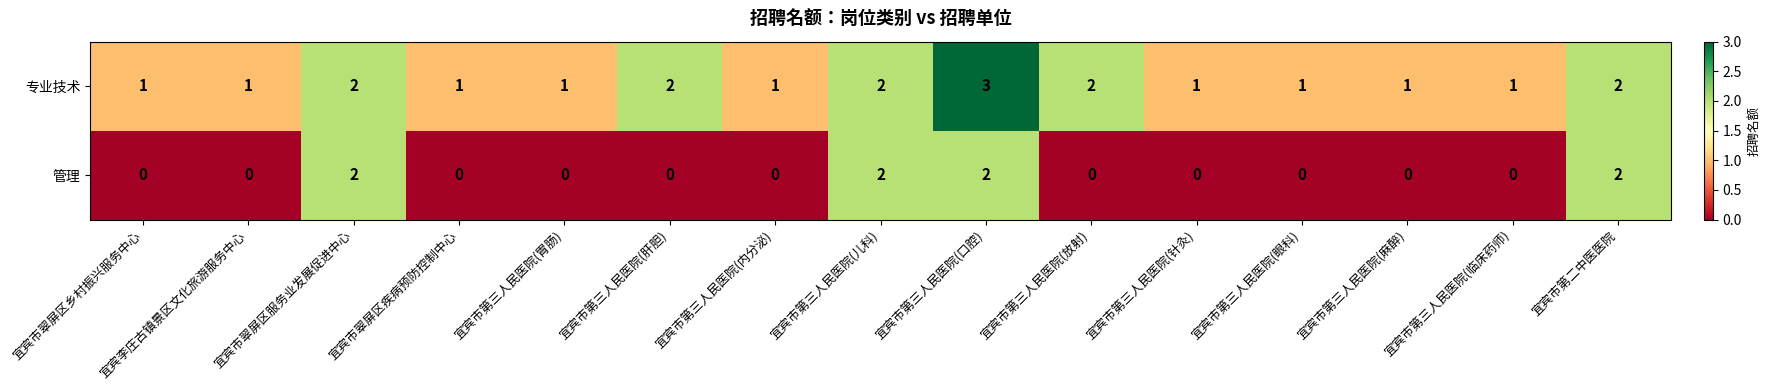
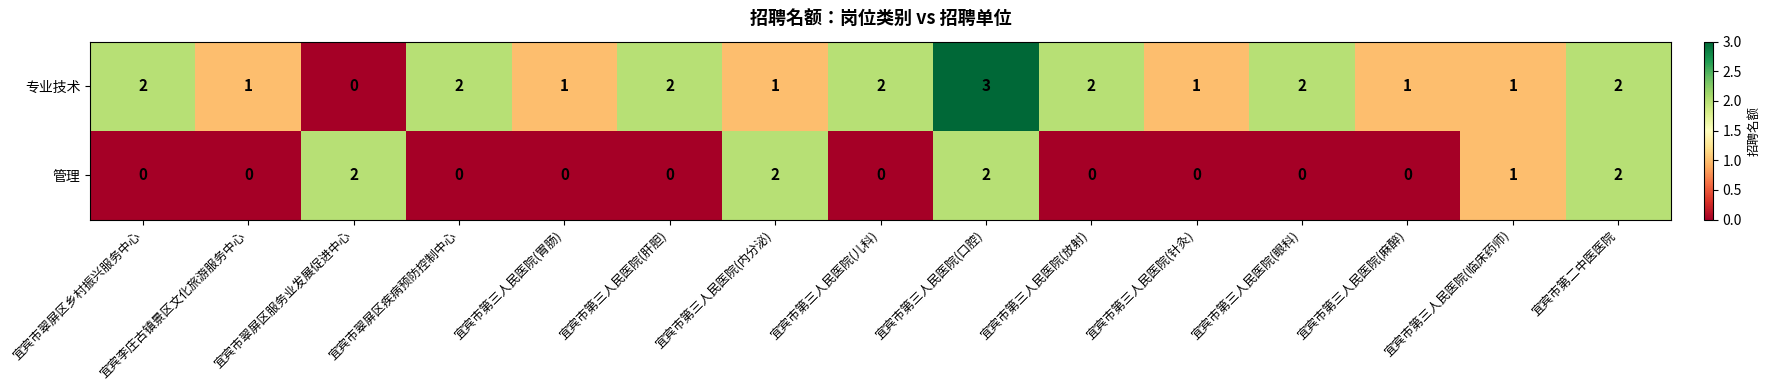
  {
    "专业技术": {
-     "宜宾市翠屏区乡村振兴服务中心": 1,
+     "宜宾市翠屏区乡村振兴服务中心": 2,
      "宜宾李庄古镇景区文化旅游服务中心": 1,
-     "宜宾市翠屏区服务业发展促进中心": 2,
-     "宜宾市翠屏区疾病预防控制中心": 1,
+     "宜宾市翠屏区服务业发展促进中心": 0,
+     "宜宾市翠屏区疾病预防控制中心": 2,
      "宜宾市第三人民医院(胃肠)": 1,
      "宜宾市第三人民医院(肝胆)": 2,
      "宜宾市第三人民医院(内分泌)": 1,
      "宜宾市第三人民医院(儿科)": 2,
      "宜宾市第三人民医院(口腔)": 3,
      "宜宾市第三人民医院(放射)": 2,
      "宜宾市第三人民医院(针灸)": 1,
-     "宜宾市第三人民医院(眼科)": 1,
+     "宜宾市第三人民医院(眼科)": 2,
      "宜宾市第三人民医院(麻醉)": 1,
      "宜宾市第三人民医院(临床药师)": 1,
      "宜宾市第二中医医院": 2
    },
    "管理": {
      "宜宾市翠屏区乡村振兴服务中心": 0,
      "宜宾李庄古镇景区文化旅游服务中心": 0,
      "宜宾市翠屏区服务业发展促进中心": 2,
      "宜宾市翠屏区疾病预防控制中心": 0,
      "宜宾市第三人民医院(胃肠)": 0,
      "宜宾市第三人民医院(肝胆)": 0,
-     "宜宾市第三人民医院(内分泌)": 0,
-     "宜宾市第三人民医院(儿科)": 2,
+     "宜宾市第三人民医院(内分泌)": 2,
+     "宜宾市第三人民医院(儿科)": 0,
      "宜宾市第三人民医院(口腔)": 2,
      "宜宾市第三人民医院(放射)": 0,
      "宜宾市第三人民医院(针灸)": 0,
      "宜宾市第三人民医院(眼科)": 0,
      "宜宾市第三人民医院(麻醉)": 0,
-     "宜宾市第三人民医院(临床药师)": 0,
+     "宜宾市第三人民医院(临床药师)": 1,
      "宜宾市第二中医医院": 2
    }
  }
